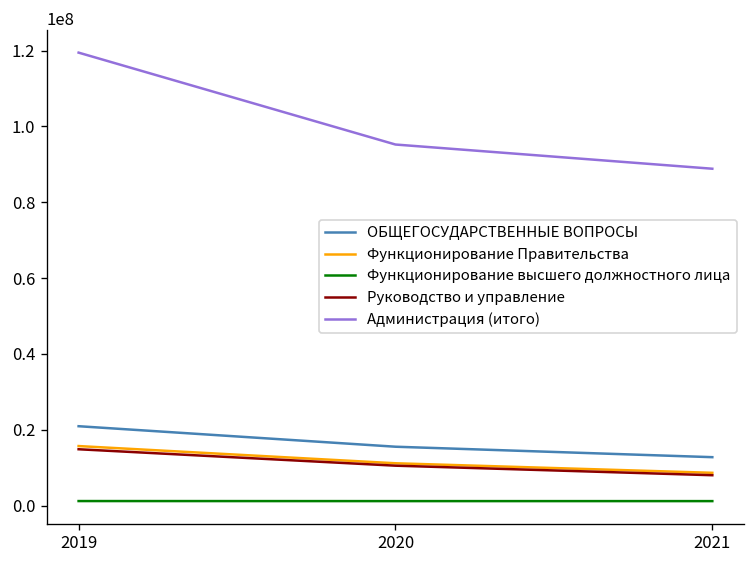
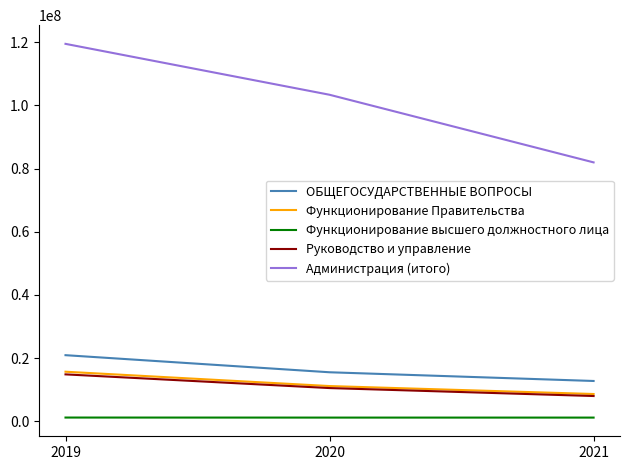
  {
    "ОБЩЕГОСУДАРСТВЕННЫЕ ВОПРОСЫ": {
      "2019": 21000000,
      "2020": 16000000,
      "2021": 13000000
    },
    "Функционирование Правительства": {
      "2019": 16000000
    },
    "Функционирование высшего должностного лица": {
      "2019": 1000000,
      "2020": 1000000,
      "2021": 1000000
    },
    "Руководство и управление": {
      "2019": 15000000
    },
    "Администрация (итого)": {
      "2019": 119000000,
-     "2020": 95000000,
-     "2021": 89000000
+     "2020": 103000000,
+     "2021": 82000000
    }
  }
